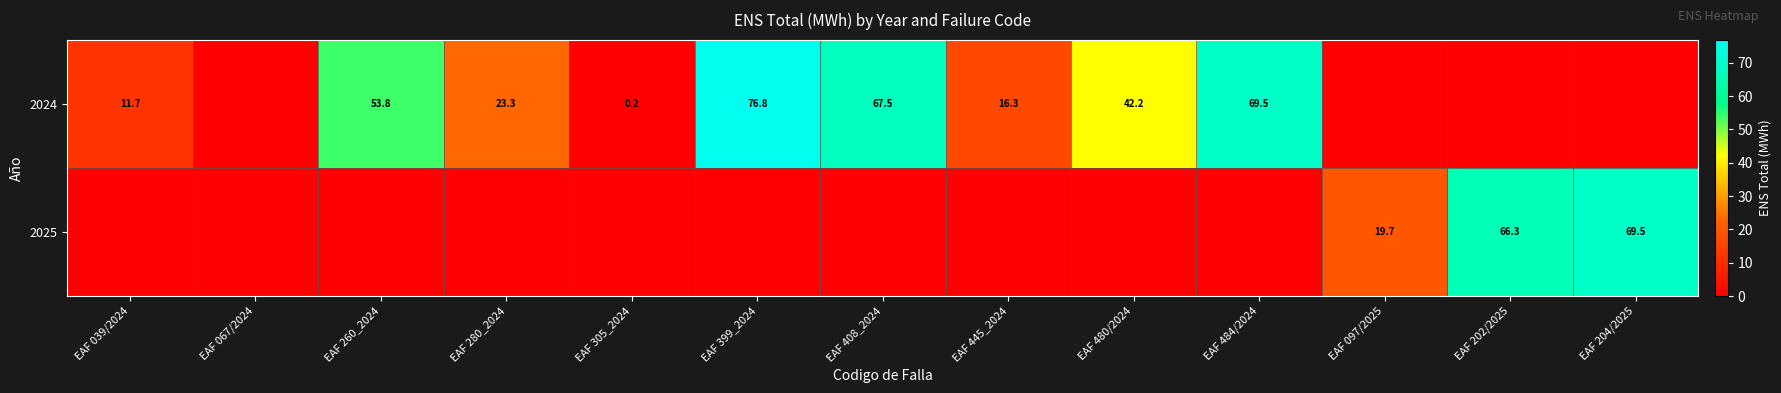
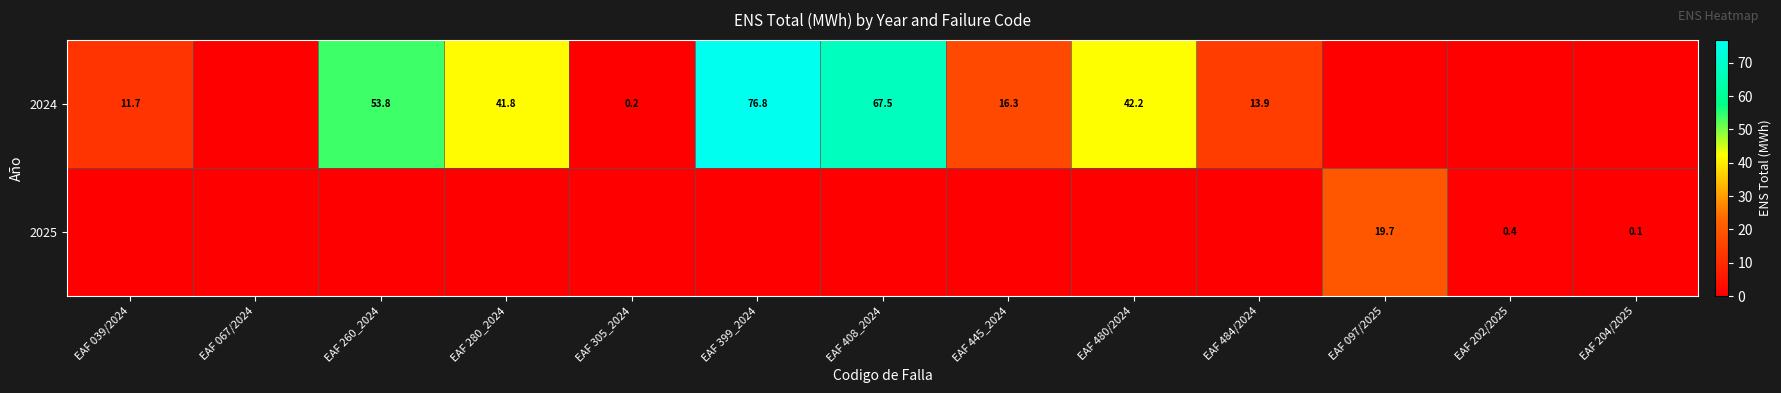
  {
    "2024": {
      "EAF 039/2024": 11.7,
      "EAF 260_2024": 53.8,
-     "EAF 280_2024": 23.3,
+     "EAF 280_2024": 41.8,
      "EAF 305_2024": 0.2,
      "EAF 399_2024": 76.8,
      "EAF 408_2024": 67.5,
      "EAF 445_2024": 16.3,
      "EAF 480/2024": 42.2,
-     "EAF 484/2024": 69.5
+     "EAF 484/2024": 13.9
    },
    "2025": {
      "EAF 097/2025": 19.7,
-     "EAF 202/2025": 66.3,
-     "EAF 204/2025": 69.5
+     "EAF 202/2025": 0.4,
+     "EAF 204/2025": 0.1
    }
  }
